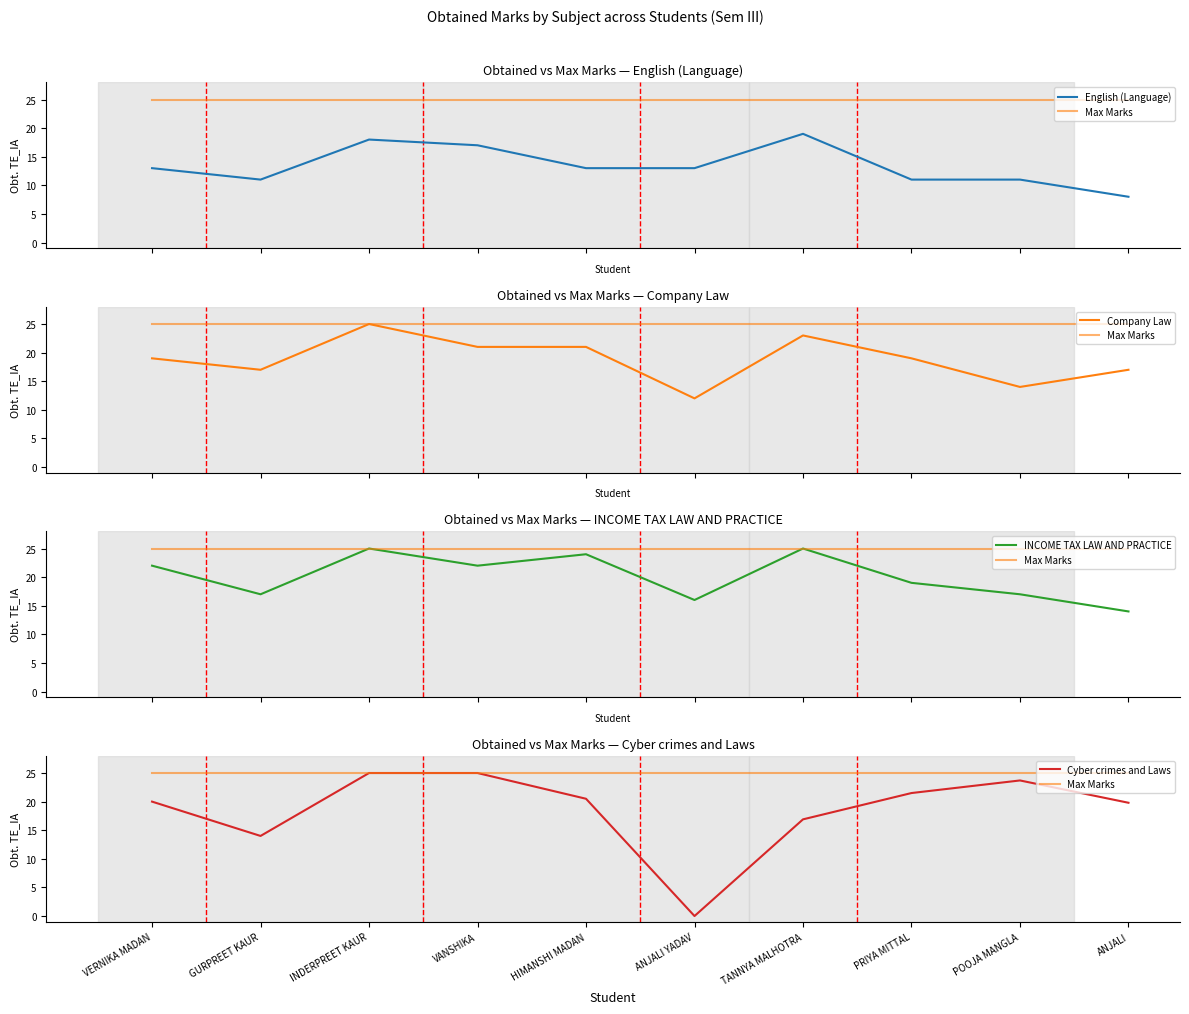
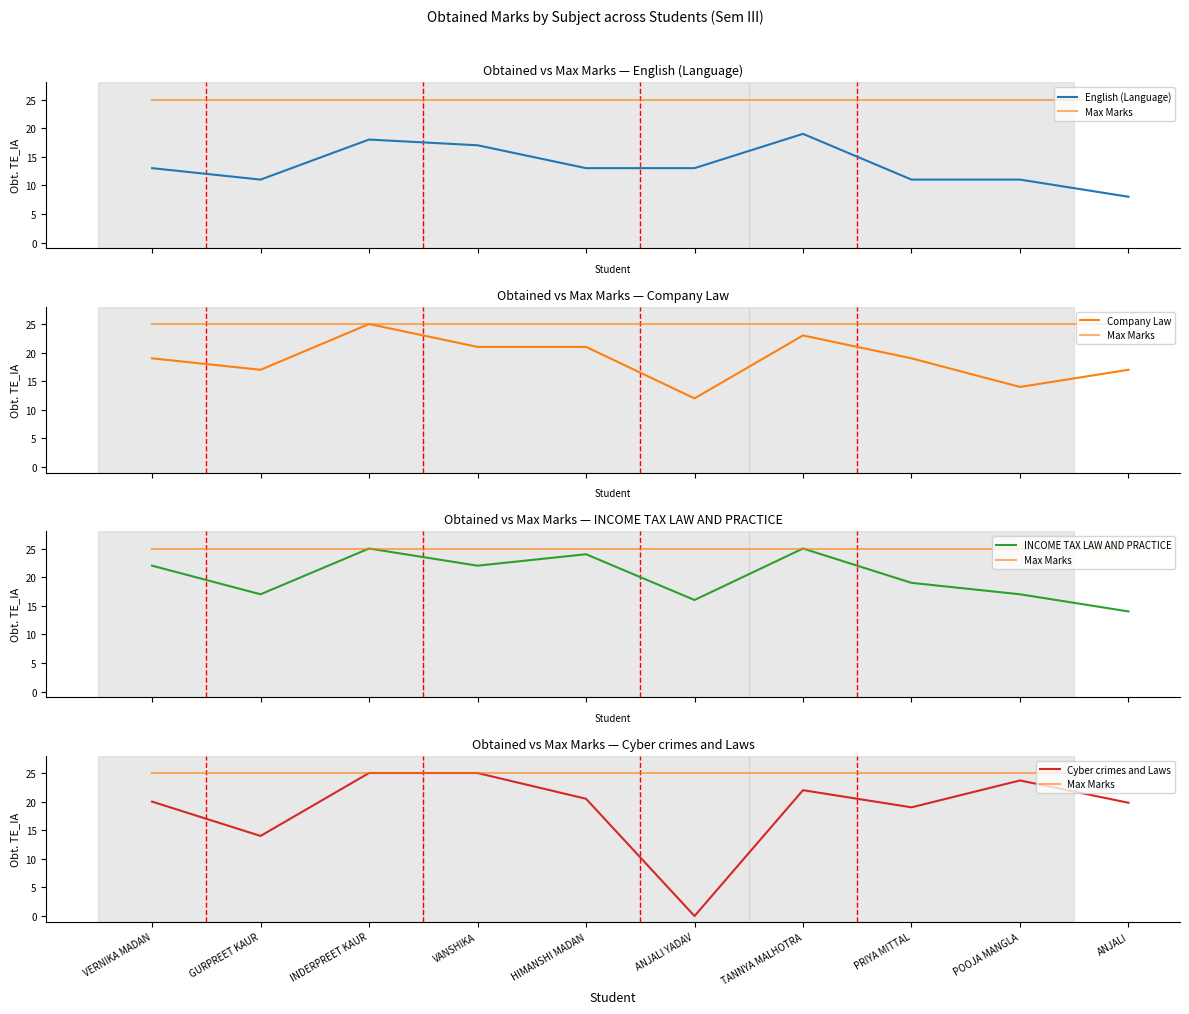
  {
    "Obtained vs Max Marks — Cyber crimes and Laws": {
      "Cyber crimes and Laws": {
        "VERNIKA MADAN": 20,
        "GURPREET KAUR": 14,
        "HIMANSHI MADAN": 21,
        "ANJALI YADAV": 0,
-       "TANNYA MALHOTRA": 17,
-       "PRIYA MITTAL": 22,
+       "TANNYA MALHOTRA": 22,
+       "PRIYA MITTAL": 19,
        "POOJA MANGLA": 24,
        "ANJALI": 20
      },
      "Max Marks": {
        "VERNIKA MADAN": 25,
        "GURPREET KAUR": 25,
        "HIMANSHI MADAN": 25,
        "ANJALI YADAV": 25,
        "TANNYA MALHOTRA": 25,
        "PRIYA MITTAL": 25,
        "POOJA MANGLA": 25
      }
    }
  }
